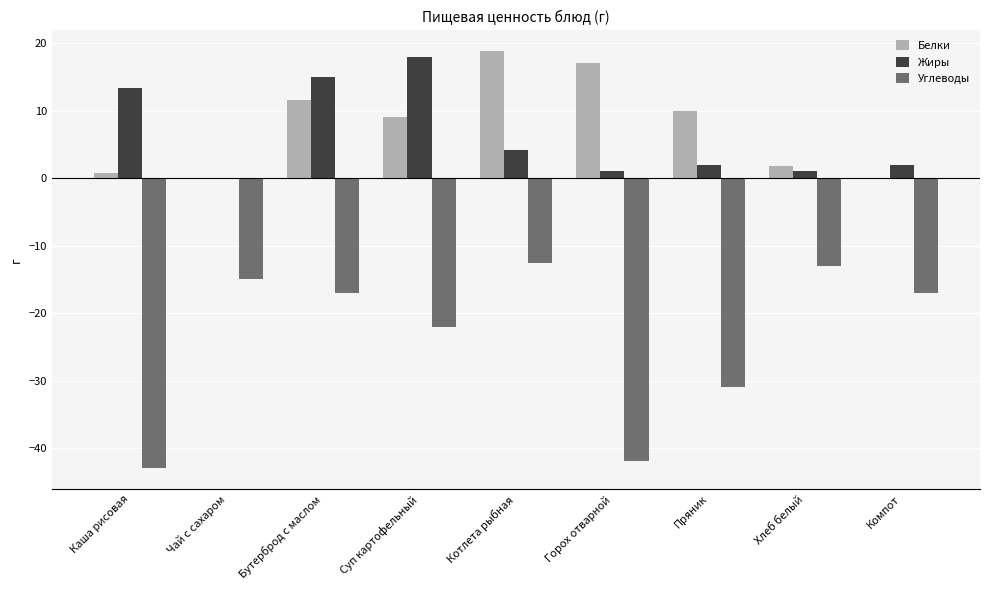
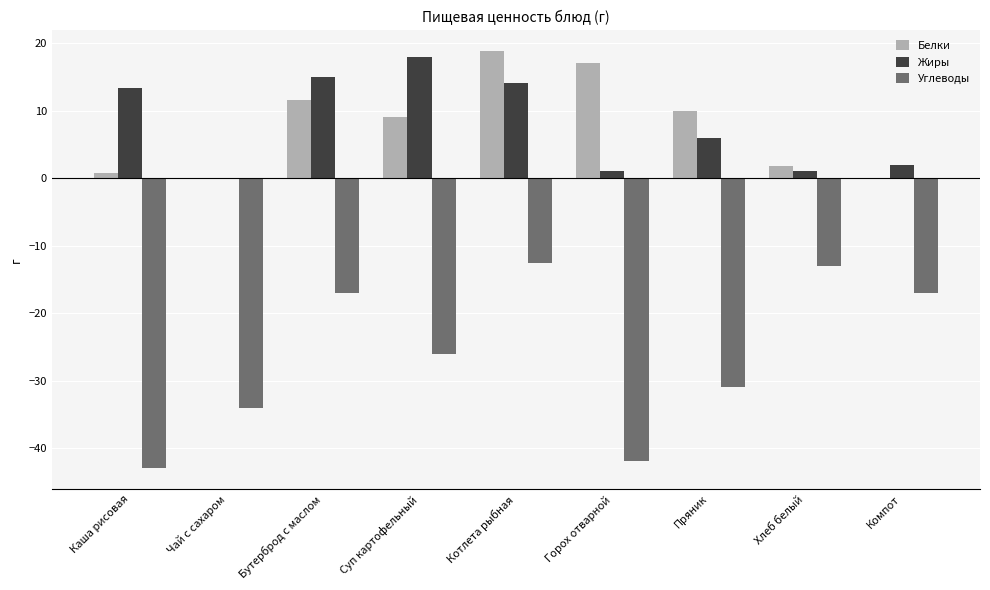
  {
    "Белки": {
      "Каша рисовая": 1,
      "Чай с сахаром": 0,
      "Бутерброд с маслом": 12,
      "Суп картофельный": 9,
      "Котлета рыбная": 19,
      "Горох отварной": 17,
      "Пряник": 10,
      "Хлеб белый": 2,
      "Компот": 0
    },
    "Жиры": {
      "Каша рисовая": 13,
      "Чай с сахаром": 0,
      "Бутерброд с маслом": 15,
      "Суп картофельный": 18,
-     "Котлета рыбная": 4,
+     "Котлета рыбная": 14,
      "Горох отварной": 1,
-     "Пряник": 2,
+     "Пряник": 6,
      "Хлеб белый": 1,
      "Компот": 2
    },
    "Углеводы": {
      "Каша рисовая": -43,
-     "Чай с сахаром": -15,
+     "Чай с сахаром": -34,
      "Бутерброд с маслом": -17,
-     "Суп картофельный": -22,
+     "Суп картофельный": -26,
      "Котлета рыбная": -13,
      "Горох отварной": -42,
      "Пряник": -31,
      "Хлеб белый": -13,
      "Компот": -17
    }
  }
